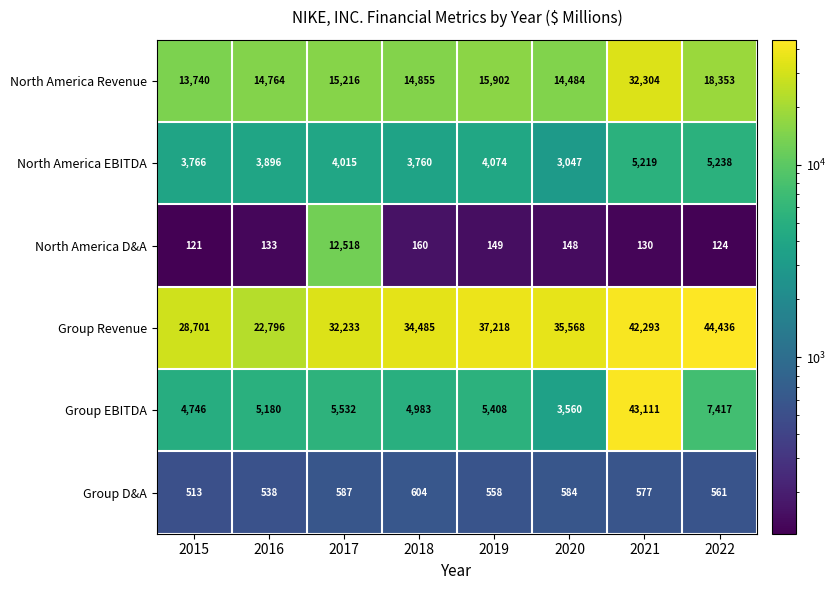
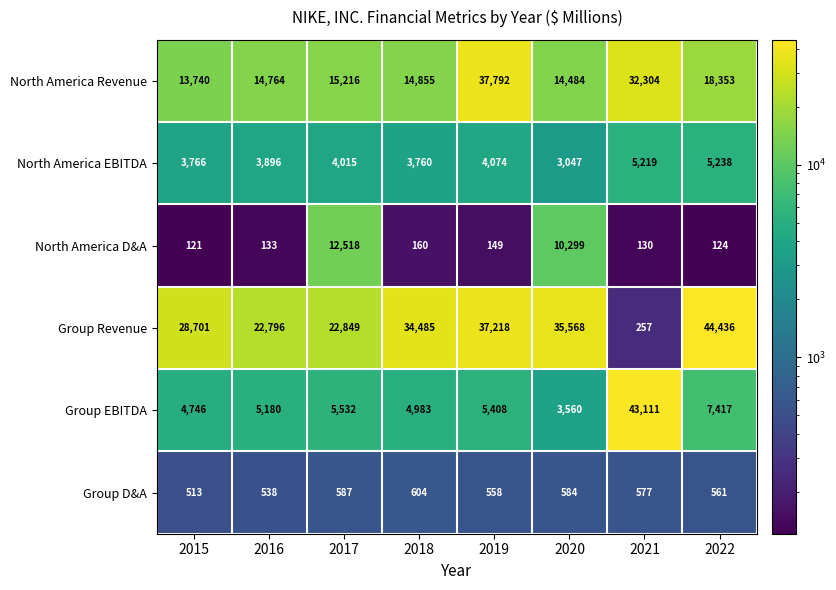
  {
    "North America Revenue": {
      "2015": "13,740",
      "2016": "14,764",
      "2017": "15,216",
      "2018": "14,855",
-     "2019": "15,902",
+     "2019": "37,792",
      "2020": "14,484",
      "2021": "32,304",
      "2022": "18,353"
    },
    "North America EBITDA": {
      "2015": "3,766",
      "2016": "3,896",
      "2017": "4,015",
      "2018": "3,760",
      "2019": "4,074",
      "2020": "3,047",
      "2021": "5,219",
      "2022": "5,238"
    },
    "North America D&A": {
      "2015": "121",
      "2016": "133",
      "2017": "12,518",
      "2018": "160",
      "2019": "149",
-     "2020": "148",
+     "2020": "10,299",
      "2021": "130",
      "2022": "124"
    },
    "Group Revenue": {
      "2015": "28,701",
      "2016": "22,796",
-     "2017": "32,233",
+     "2017": "22,849",
      "2018": "34,485",
      "2019": "37,218",
      "2020": "35,568",
-     "2021": "42,293",
+     "2021": "257",
      "2022": "44,436"
    },
    "Group EBITDA": {
      "2015": "4,746",
      "2016": "5,180",
      "2017": "5,532",
      "2018": "4,983",
      "2019": "5,408",
      "2020": "3,560",
      "2021": "43,111",
      "2022": "7,417"
    },
    "Group D&A": {
      "2015": "513",
      "2016": "538",
      "2017": "587",
      "2018": "604",
      "2019": "558",
      "2020": "584",
      "2021": "577",
      "2022": "561"
    }
  }
